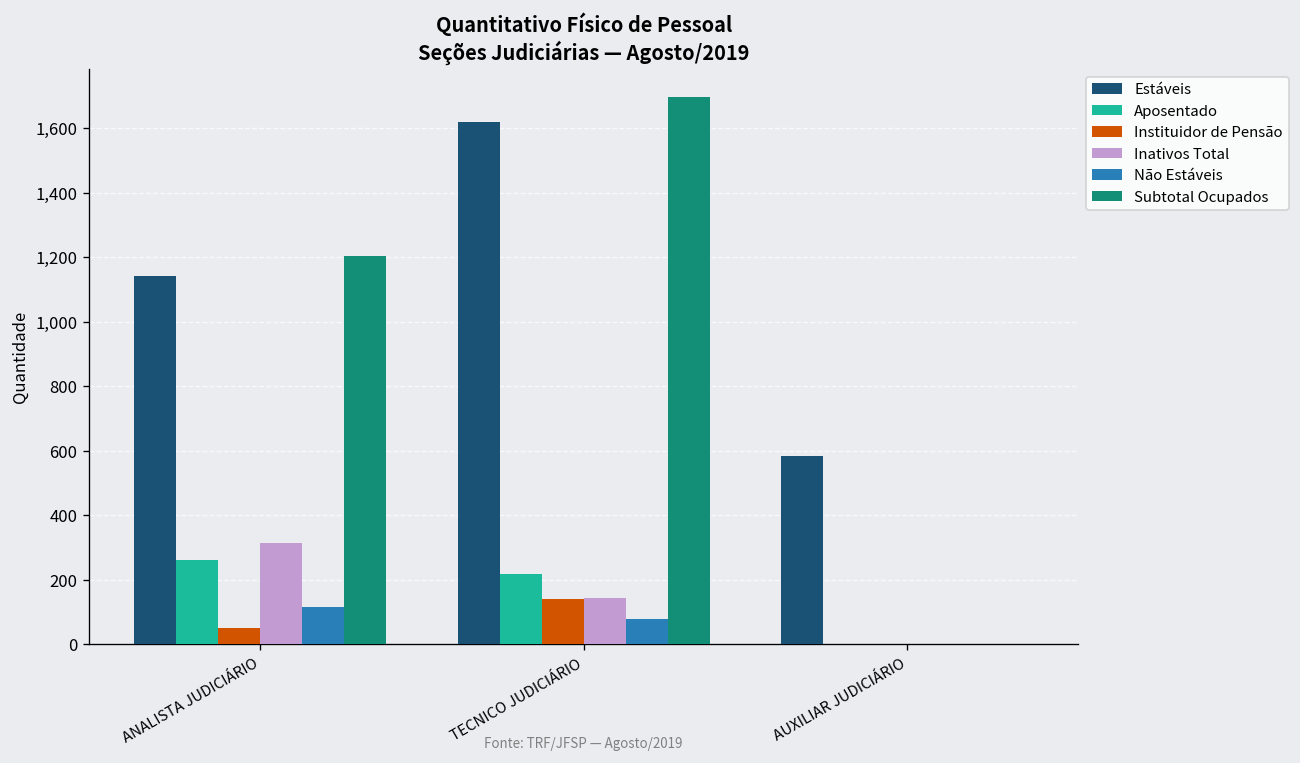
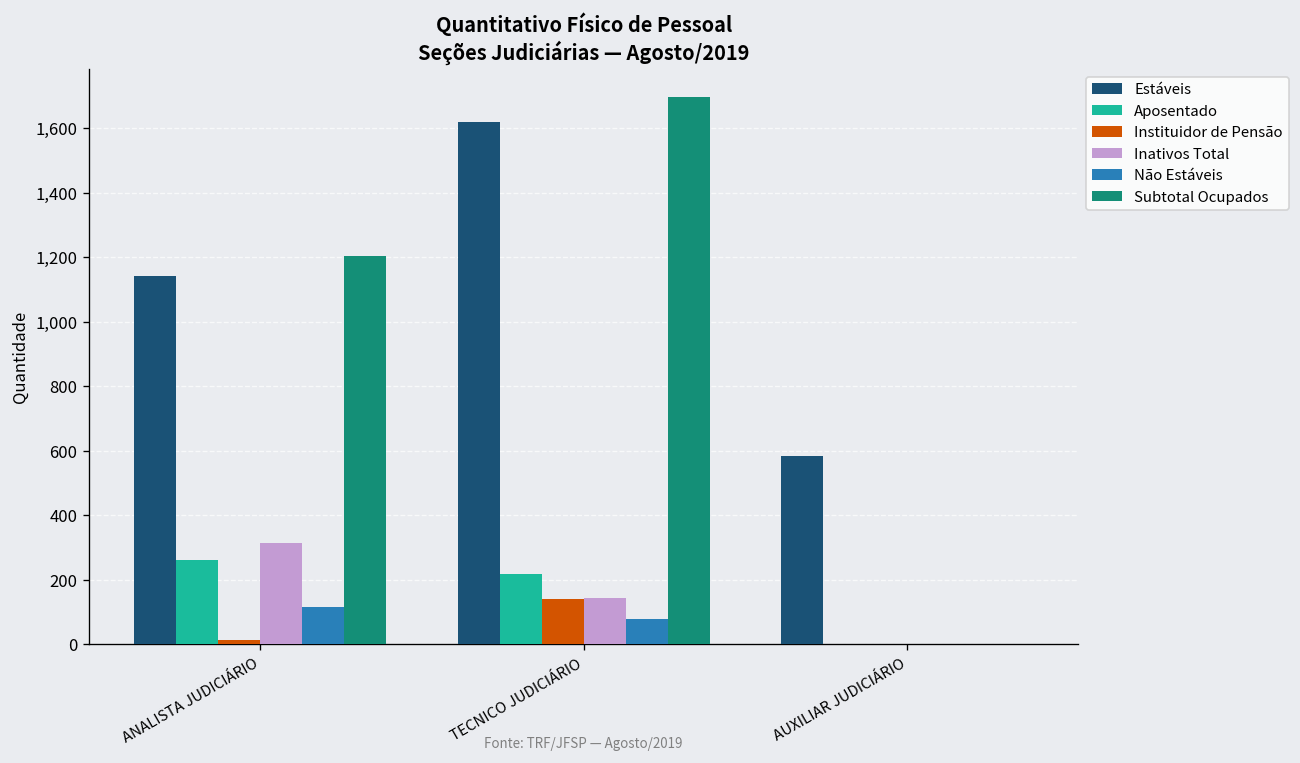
  {
    "Estáveis": {
      "ANALISTA JUDICIÁRIO": "1,140",
      "TECNICO JUDICIÁRIO": "1,620",
      "AUXILIAR JUDICIÁRIO": "580"
    },
    "Instituidor de Pensão": {
-     "ANALISTA JUDICIÁRIO": "50",
+     "ANALISTA JUDICIÁRIO": "20",
      "TECNICO JUDICIÁRIO": "140",
      "AUXILIAR JUDICIÁRIO": "0"
    },
    "Inativos Total": {
      "ANALISTA JUDICIÁRIO": "310",
      "TECNICO JUDICIÁRIO": "150",
      "AUXILIAR JUDICIÁRIO": "0"
    },
    "Não Estáveis": {
      "ANALISTA JUDICIÁRIO": "120",
      "TECNICO JUDICIÁRIO": "80",
      "AUXILIAR JUDICIÁRIO": "0"
    }
  }
